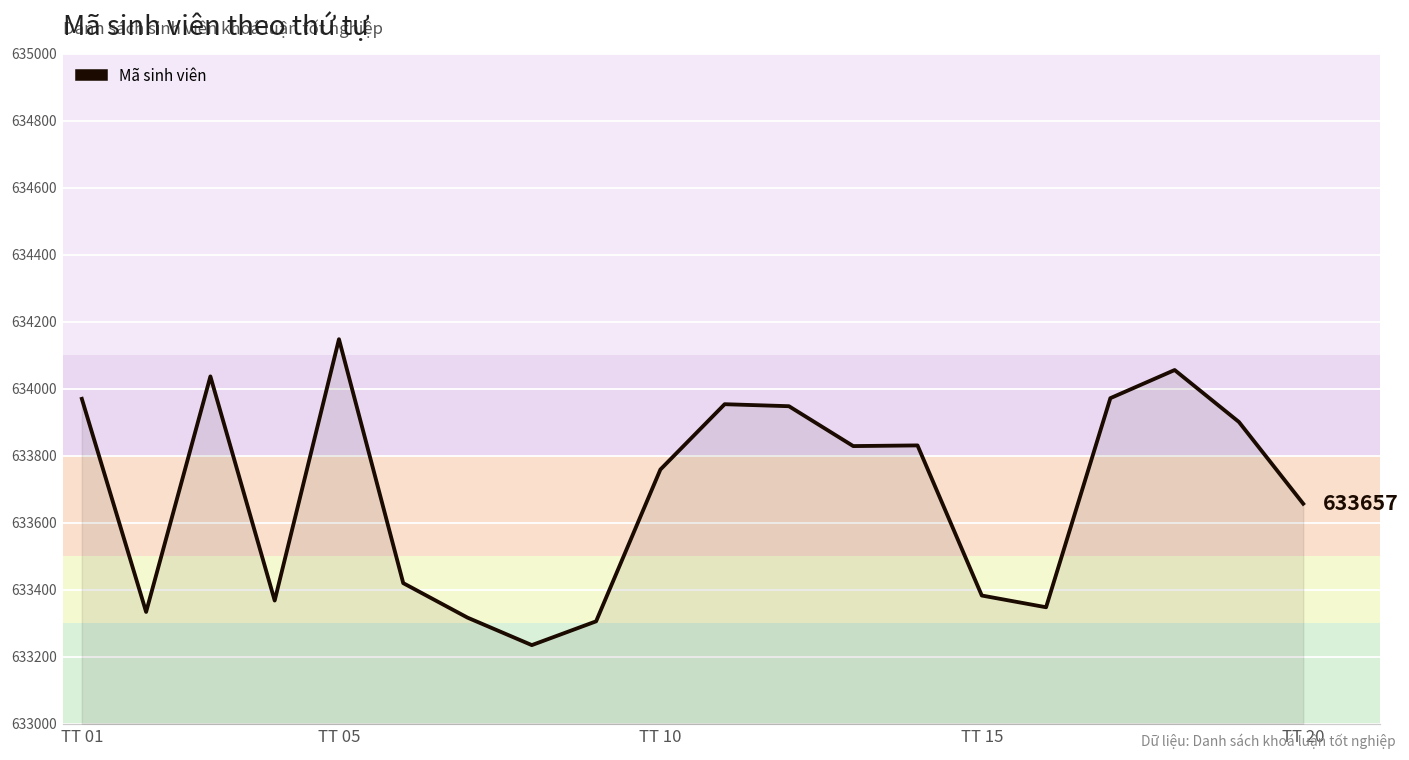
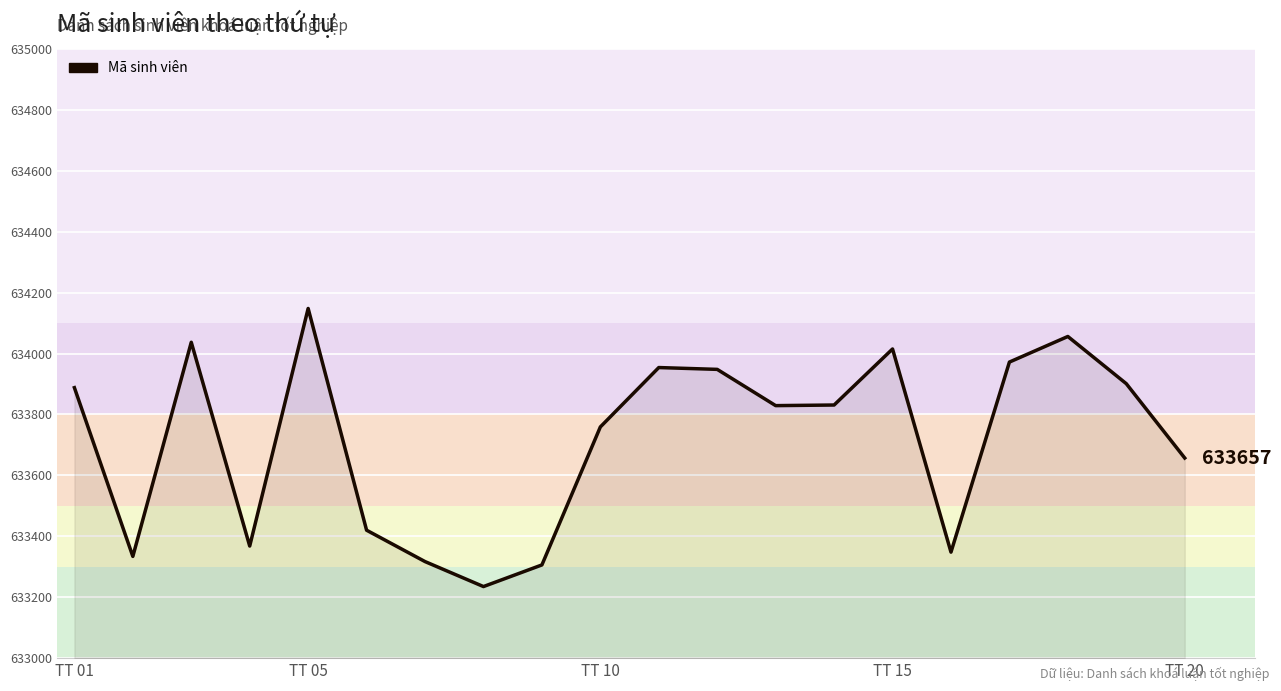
  {
-   "TT 01": 633970,
+   "TT 01": 633890,
    "TT 05": 634150,
    "TT 10": 633760,
-   "TT 15": 633380
+   "TT 15": 634020
  }
